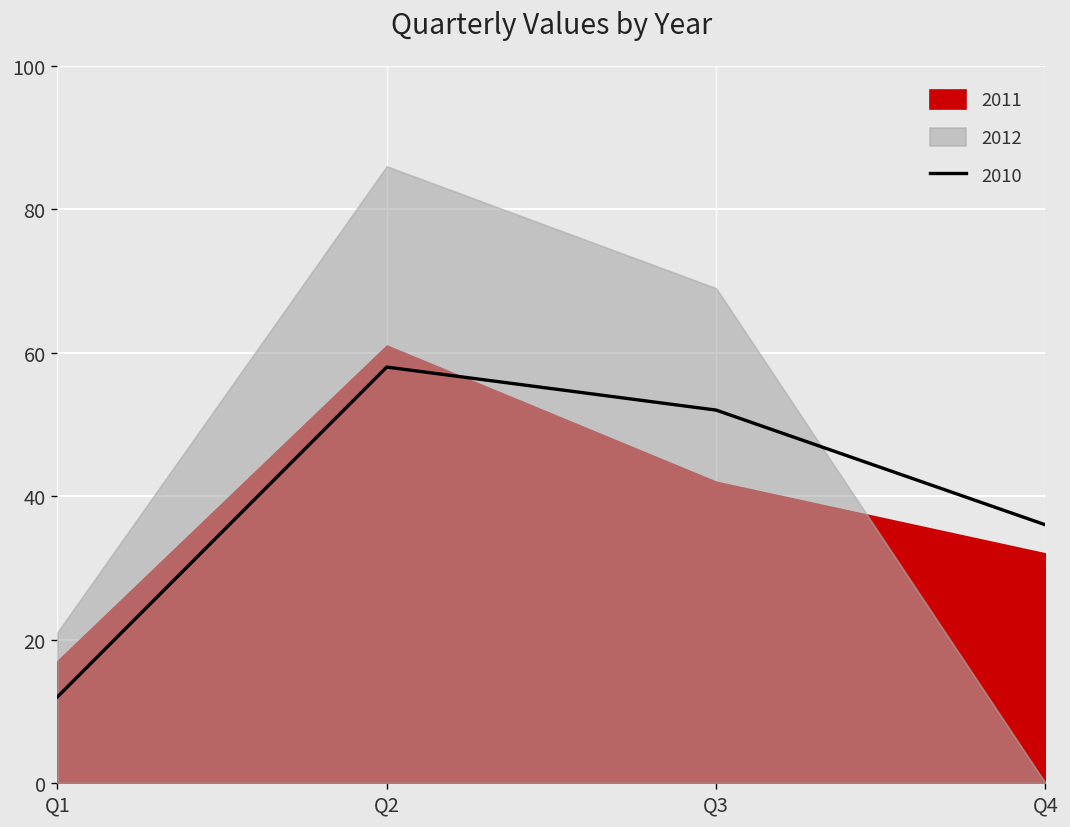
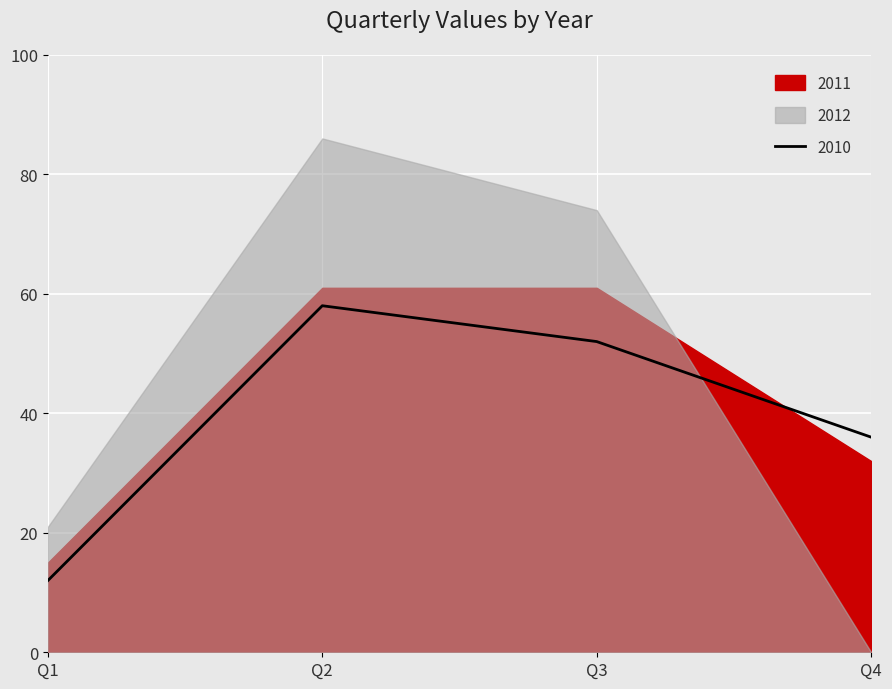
  {
    "2011": {
-     "Q1": 17,
+     "Q1": 15,
      "Q2": 61,
-     "Q3": 42,
+     "Q3": 61,
      "Q4": 32
    },
    "2010": {
      "Q1": 12,
      "Q2": 58,
      "Q3": 52,
      "Q4": 36
    },
    "2012": {
      "Q1": 21,
      "Q2": 86,
-     "Q3": 69,
+     "Q3": 74,
      "Q4": 0
    }
  }
